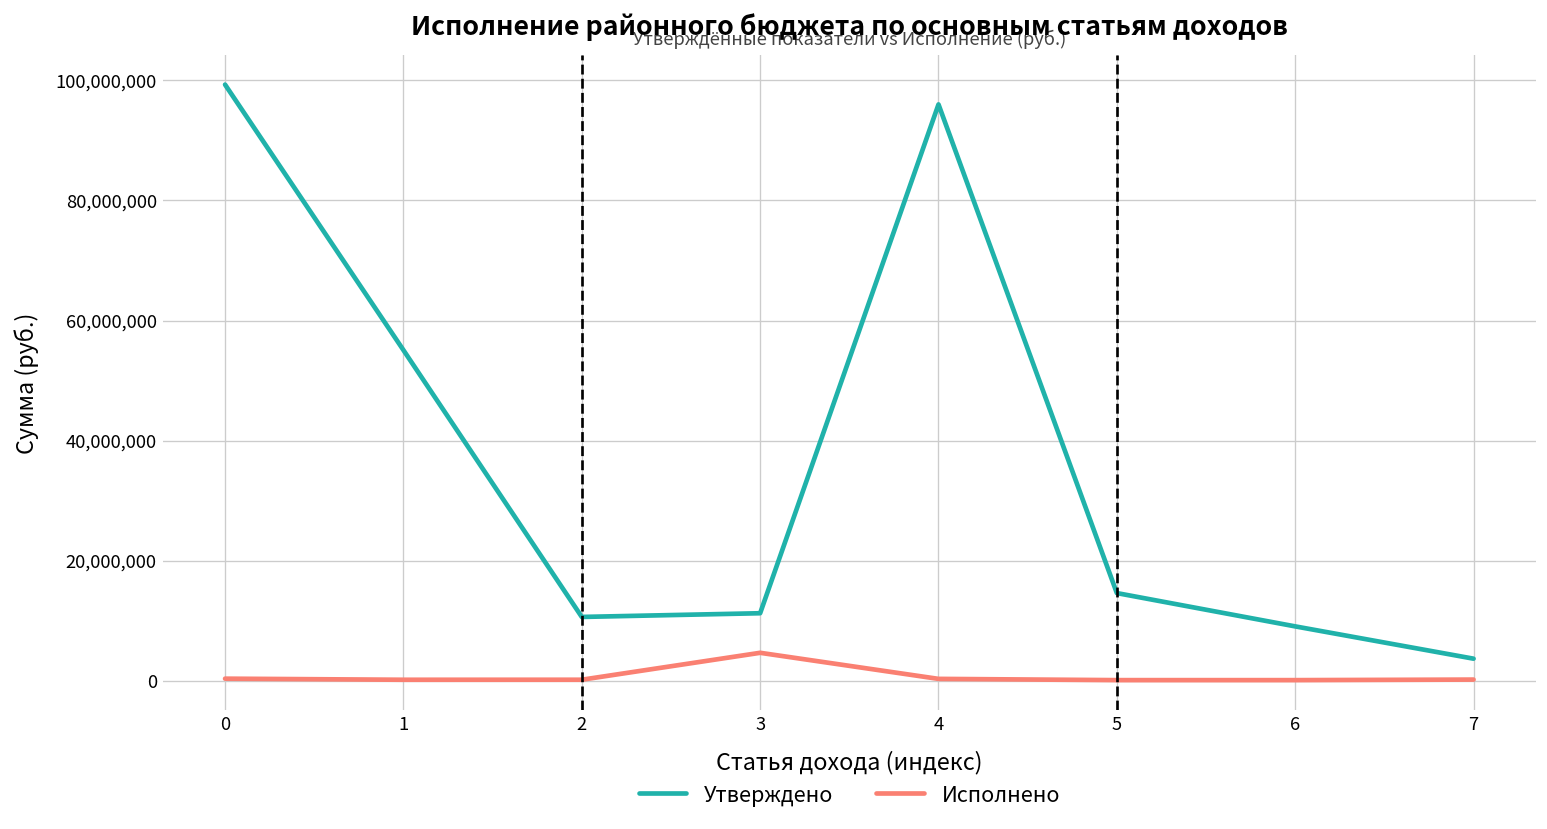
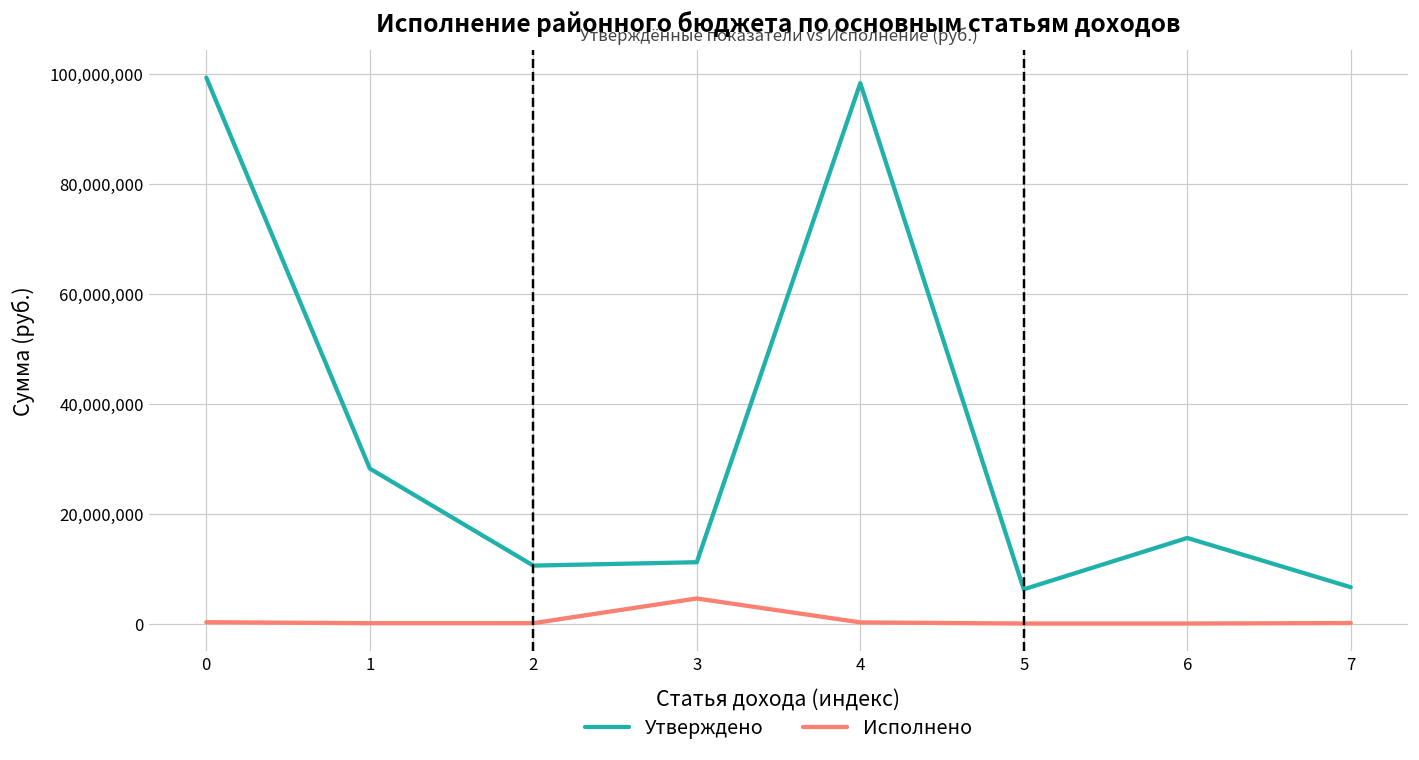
  {
    "Утверждено": {
      "0": "99,000,000",
-     "1": "55,000,000",
+     "1": "28,000,000",
      "2": "11,000,000",
      "3": "11,000,000",
-     "4": "96,000,000",
-     "5": "15,000,000",
-     "6": "9,000,000",
-     "7": "4,000,000"
+     "4": "98,000,000",
+     "5": "6,000,000",
+     "6": "16,000,000",
+     "7": "7,000,000"
    },
    "Исполнено": {
      "0": "0",
      "1": "0",
      "2": "0",
      "3": "5,000,000",
      "4": "0",
      "5": "0",
      "6": "0",
      "7": "0"
    }
  }
